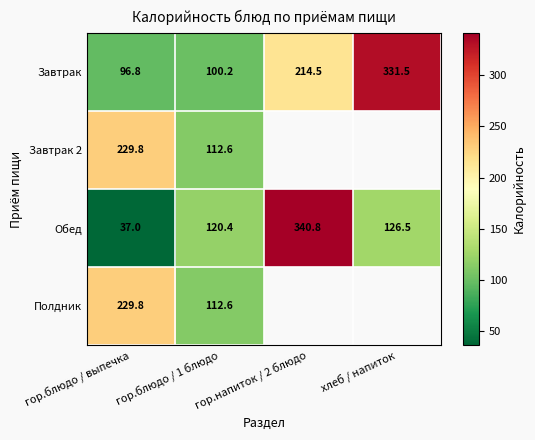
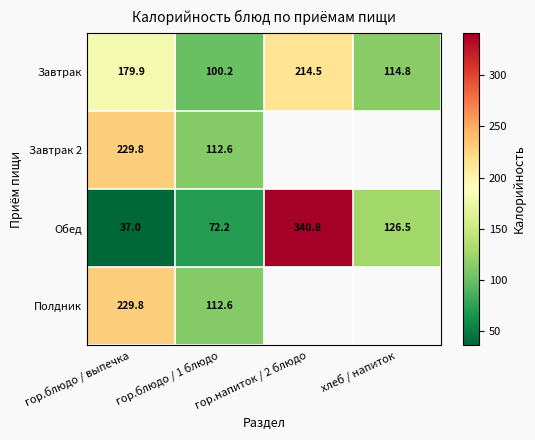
  {
    "Завтрак": {
-     "гор.блюдо / выпечка": 96.8,
+     "гор.блюдо / выпечка": 179.9,
      "гор.блюдо / 1 блюдо": 100.2,
      "гор.напиток / 2 блюдо": 214.5,
-     "хлеб / напиток": 331.5
+     "хлеб / напиток": 114.8
    },
    "Завтрак 2": {
      "гор.блюдо / выпечка": 229.8,
      "гор.блюдо / 1 блюдо": 112.6
    },
    "Обед": {
      "гор.блюдо / выпечка": 37.0,
-     "гор.блюдо / 1 блюдо": 120.4,
+     "гор.блюдо / 1 блюдо": 72.2,
      "гор.напиток / 2 блюдо": 340.8,
      "хлеб / напиток": 126.5
    },
    "Полдник": {
      "гор.блюдо / выпечка": 229.8,
      "гор.блюдо / 1 блюдо": 112.6
    }
  }
